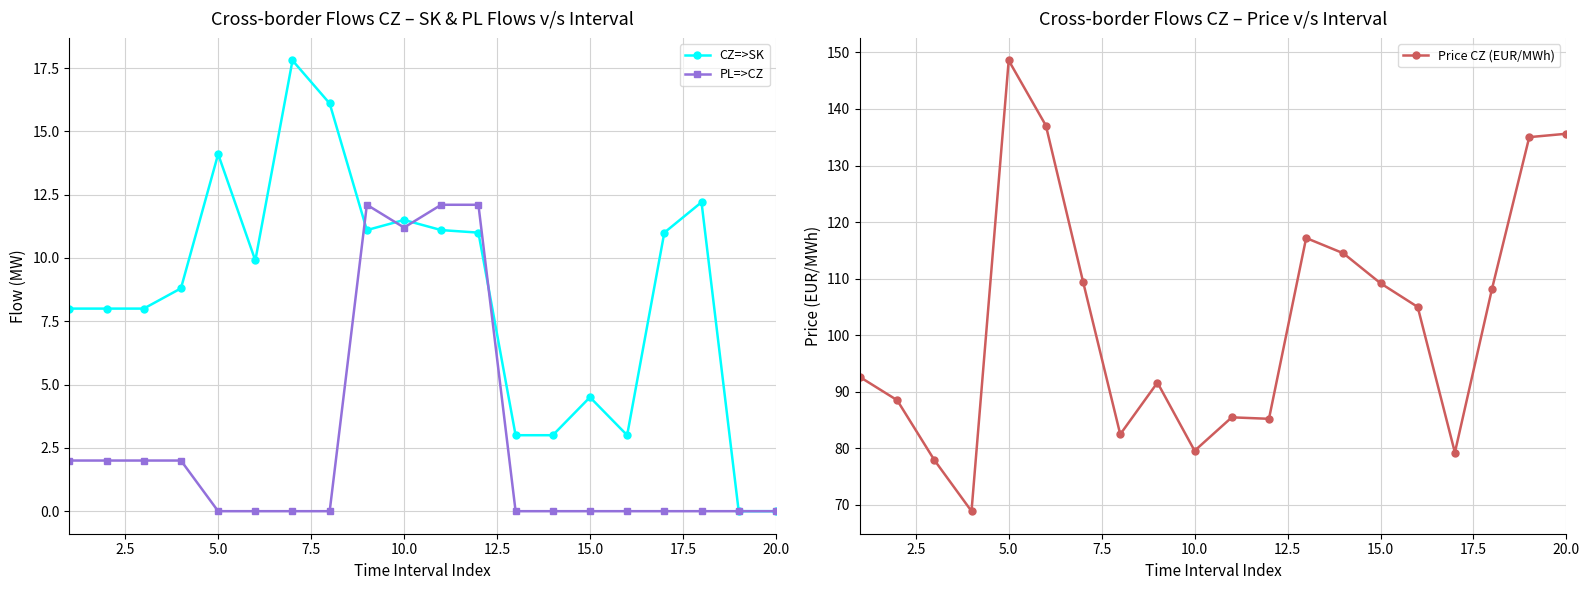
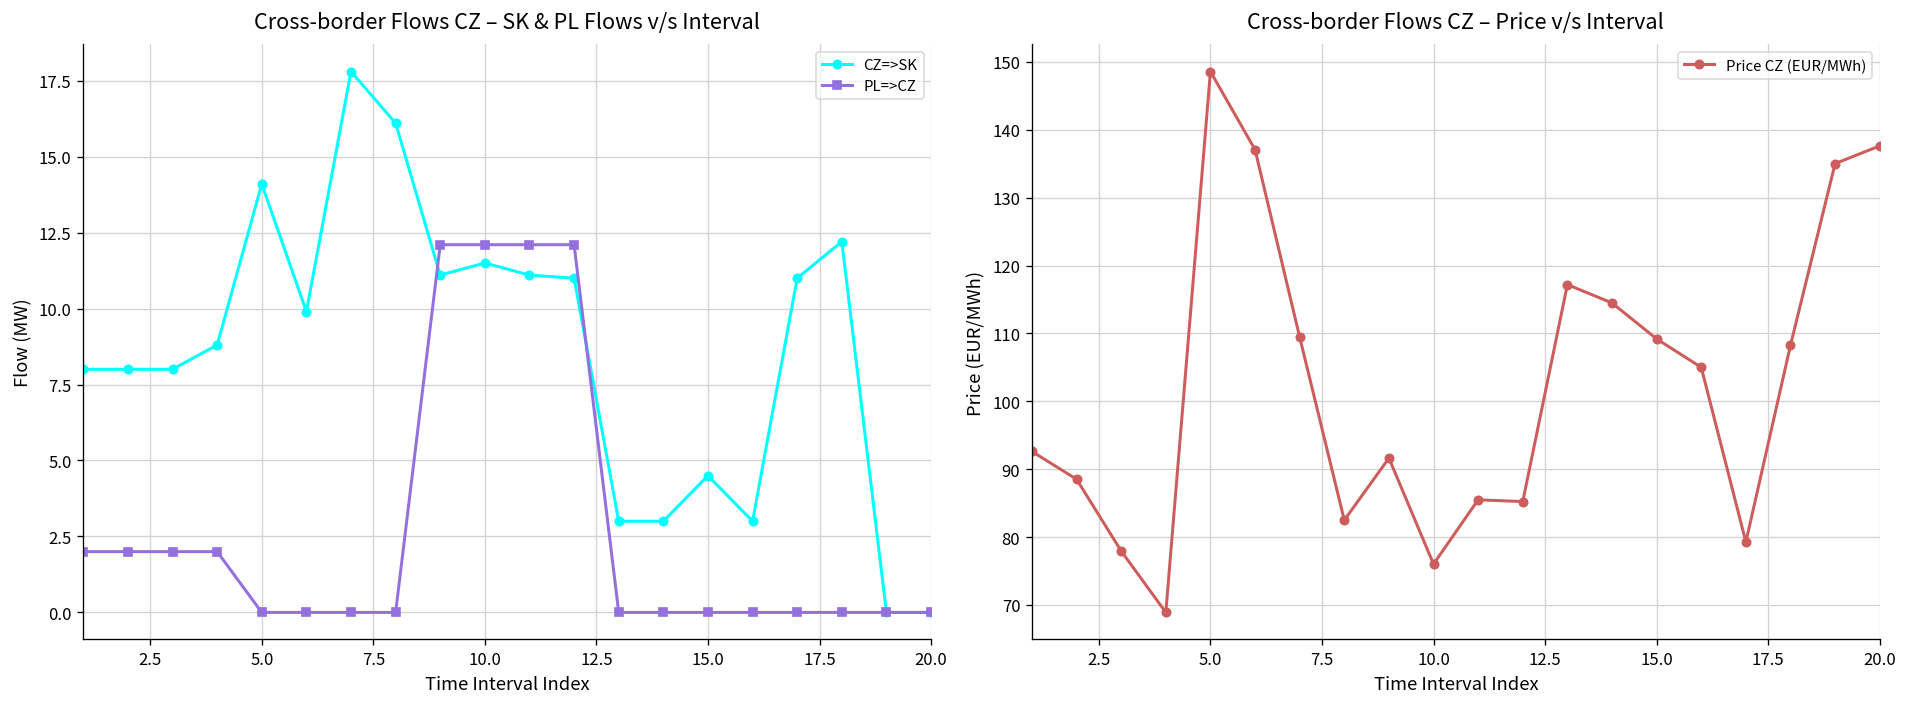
  {
    "Cross-border Flows CZ – SK & PL Flows v/s Interval": {
      "CZ=>SK": {
        "5.0": 14.1,
        "10.0": 11.5,
        "15.0": 4.5
      },
      "PL=>CZ": {
        "5.0": 0.0,
-       "10.0": 11.2,
+       "10.0": 12.1,
        "15.0": 0.0
      }
    },
    "Cross-border Flows CZ – Price v/s Interval": {
      "5.0": 149,
-     "10.0": 80,
+     "10.0": 76,
      "15.0": 109,
-     "20.0": 136
+     "20.0": 138
    }
  }
